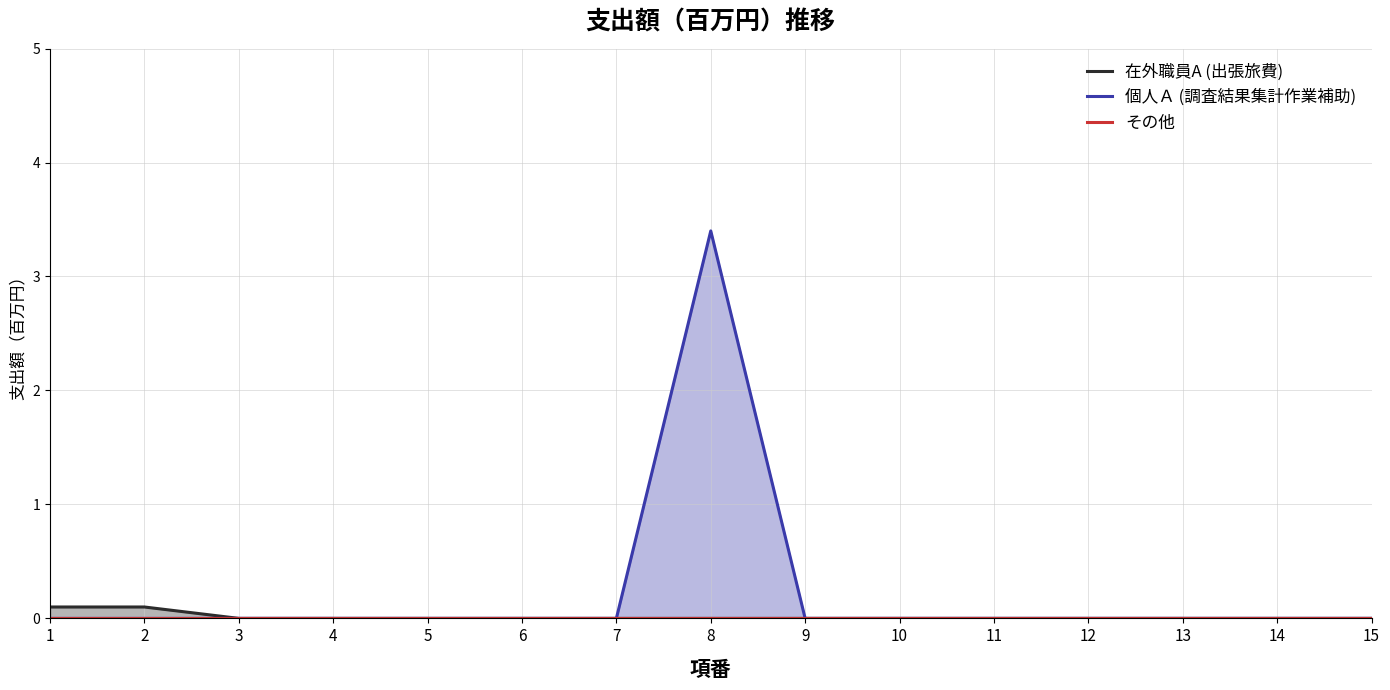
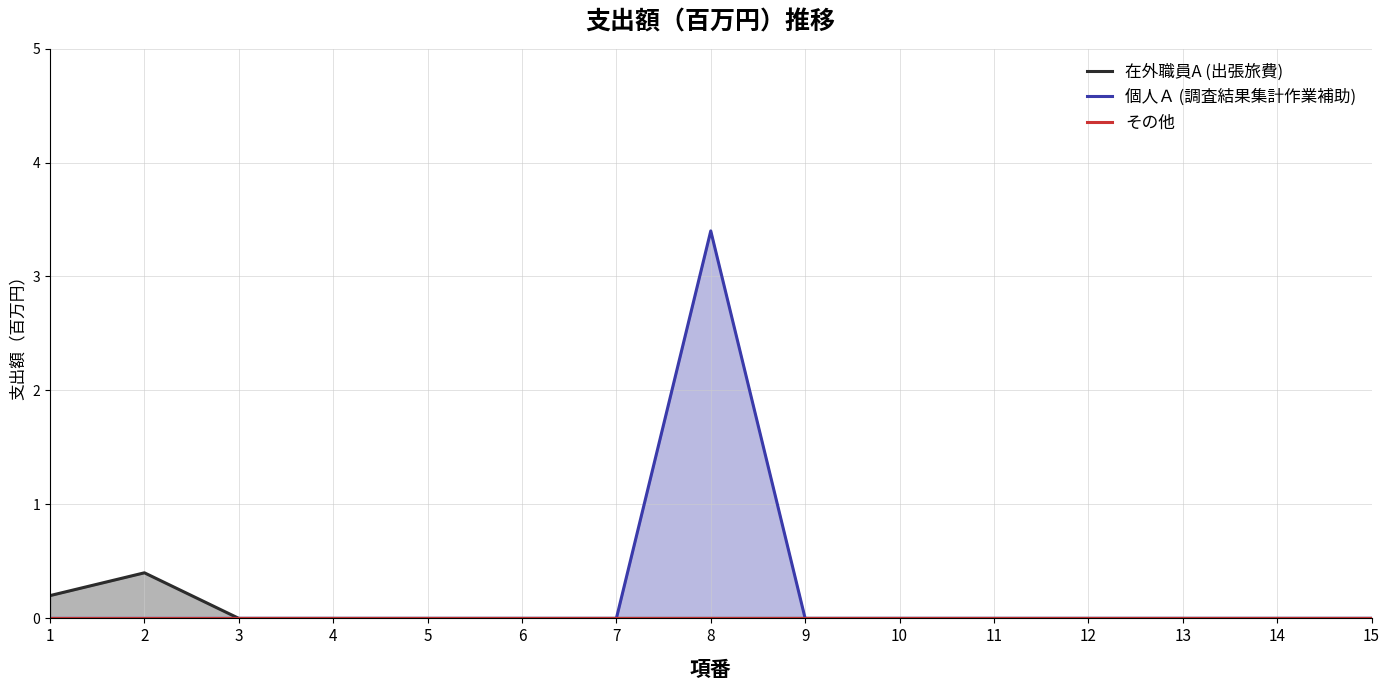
  {
    "在外職員A (出張旅費)": {
-     "1": 0.1,
-     "2": 0.1
+     "1": 0.2,
+     "2": 0.4
    },
    "個人Ａ (調査結果集計作業補助)": {
      "8": 3.4
    }
  }
